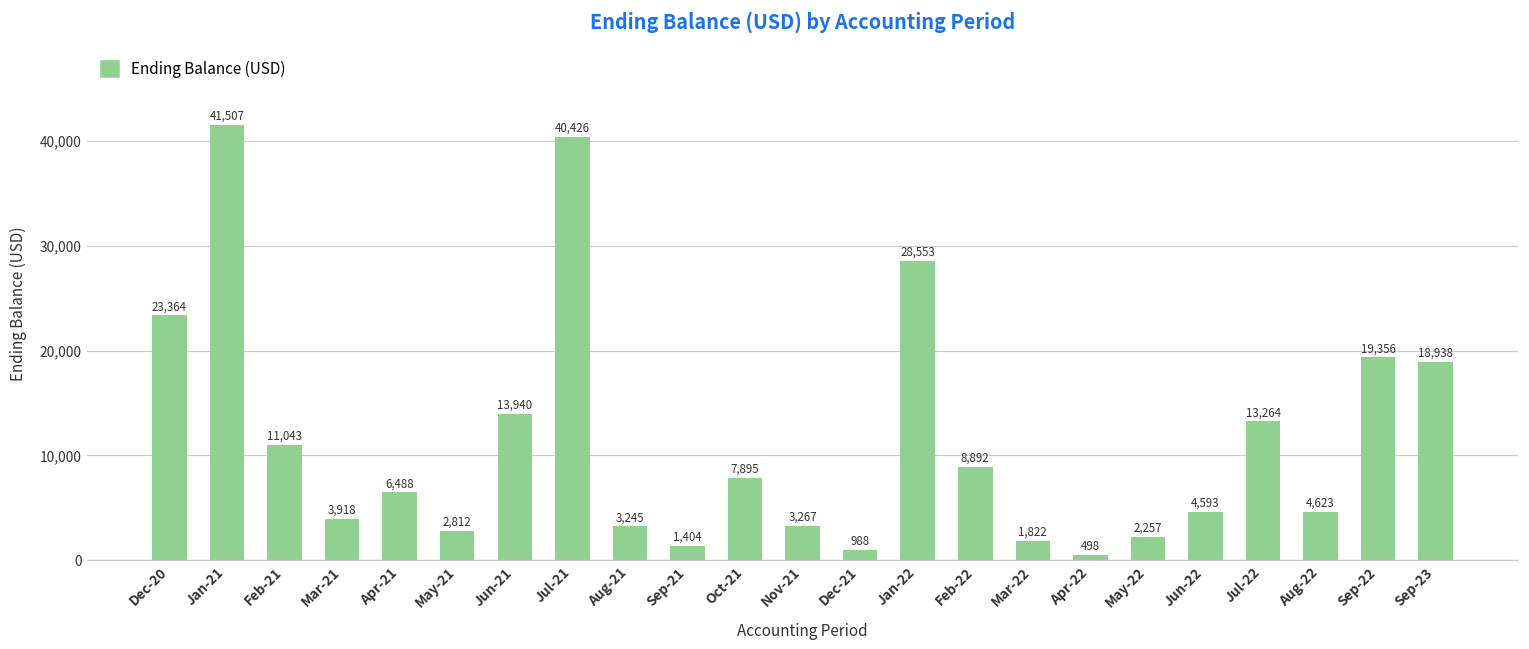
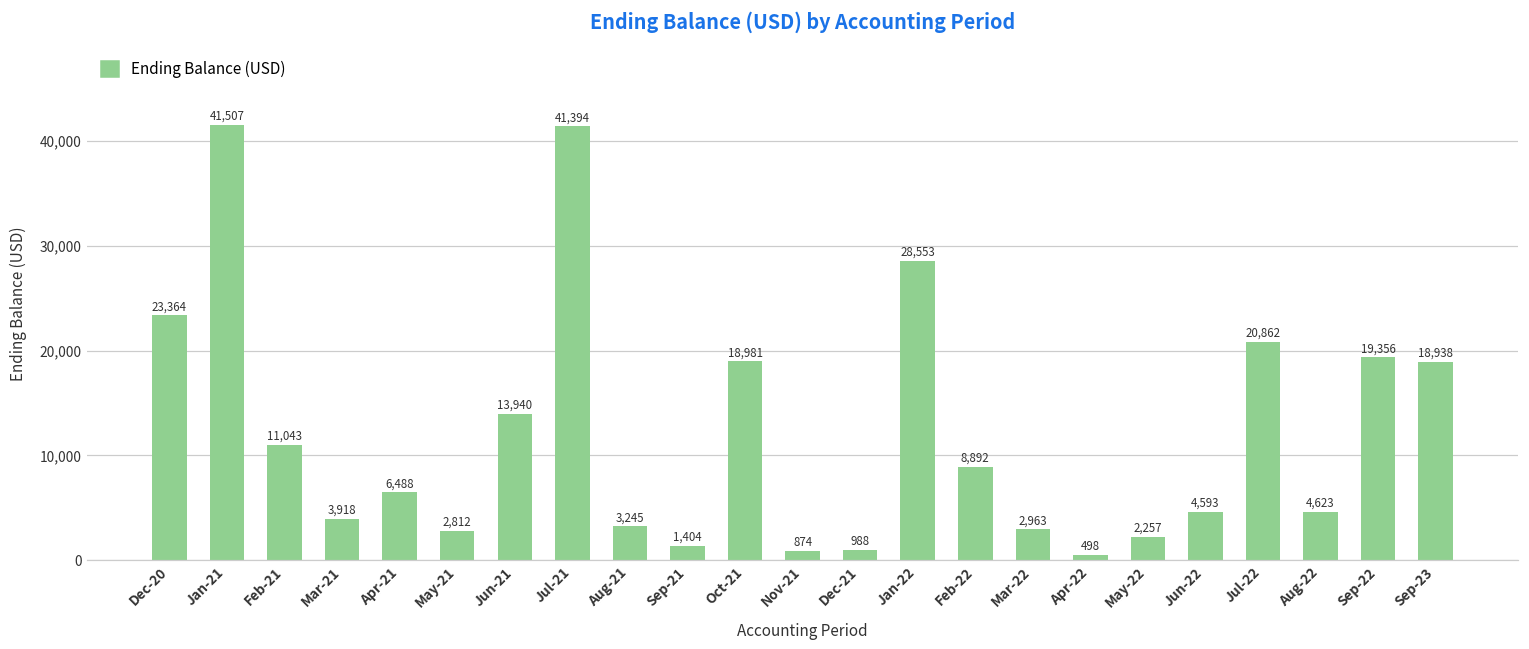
  {
    "Dec-20": "23,364",
    "Jan-21": "41,507",
    "Feb-21": "11,043",
    "Mar-21": "3,918",
    "Apr-21": "6,488",
    "May-21": "2,812",
    "Jun-21": "13,940",
-   "Jul-21": "40,426",
+   "Jul-21": "41,394",
    "Aug-21": "3,245",
    "Sep-21": "1,404",
-   "Oct-21": "7,895",
-   "Nov-21": "3,267",
+   "Oct-21": "18,981",
+   "Nov-21": "874",
    "Dec-21": "988",
    "Jan-22": "28,553",
    "Feb-22": "8,892",
-   "Mar-22": "1,822",
+   "Mar-22": "2,963",
    "Apr-22": "498",
    "May-22": "2,257",
    "Jun-22": "4,593",
-   "Jul-22": "13,264",
+   "Jul-22": "20,862",
    "Aug-22": "4,623",
    "Sep-22": "19,356",
    "Sep-23": "18,938"
  }
